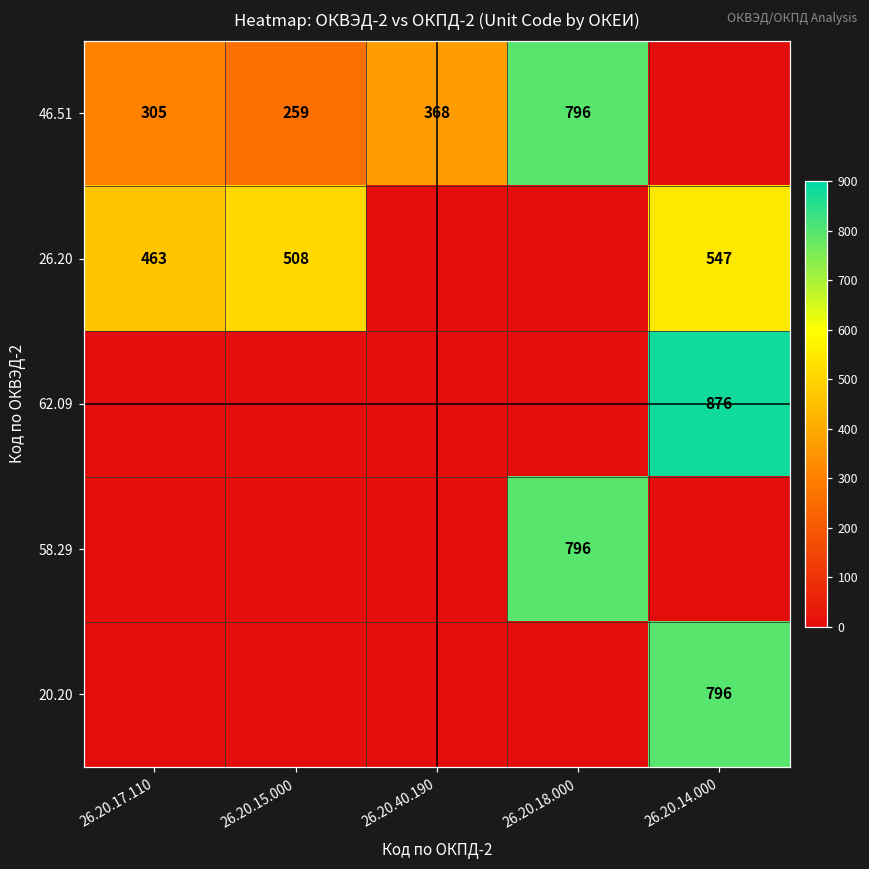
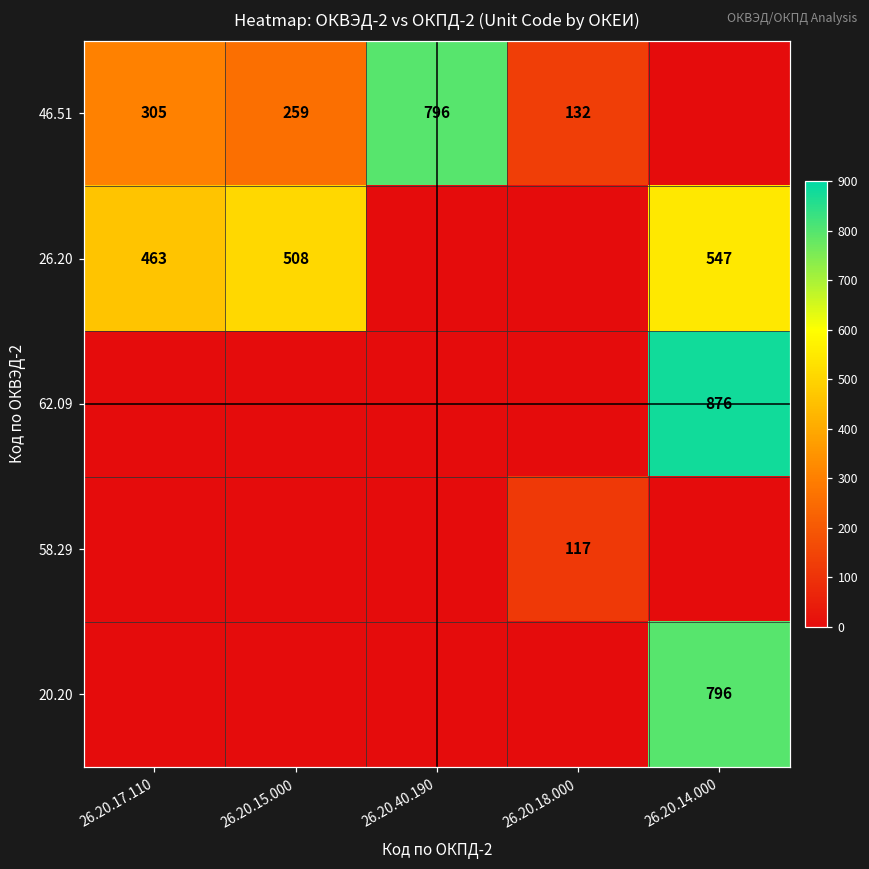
  {
    "46.51": {
      "26.20.17.110": 305,
      "26.20.15.000": 259,
-     "26.20.40.190": 368,
-     "26.20.18.000": 796
+     "26.20.40.190": 796,
+     "26.20.18.000": 132
    },
    "26.20": {
      "26.20.17.110": 463,
      "26.20.15.000": 508,
      "26.20.14.000": 547
    },
    "62.09": {
      "26.20.14.000": 876
    },
    "58.29": {
-     "26.20.18.000": 796
+     "26.20.18.000": 117
    },
    "20.20": {
      "26.20.14.000": 796
    }
  }
